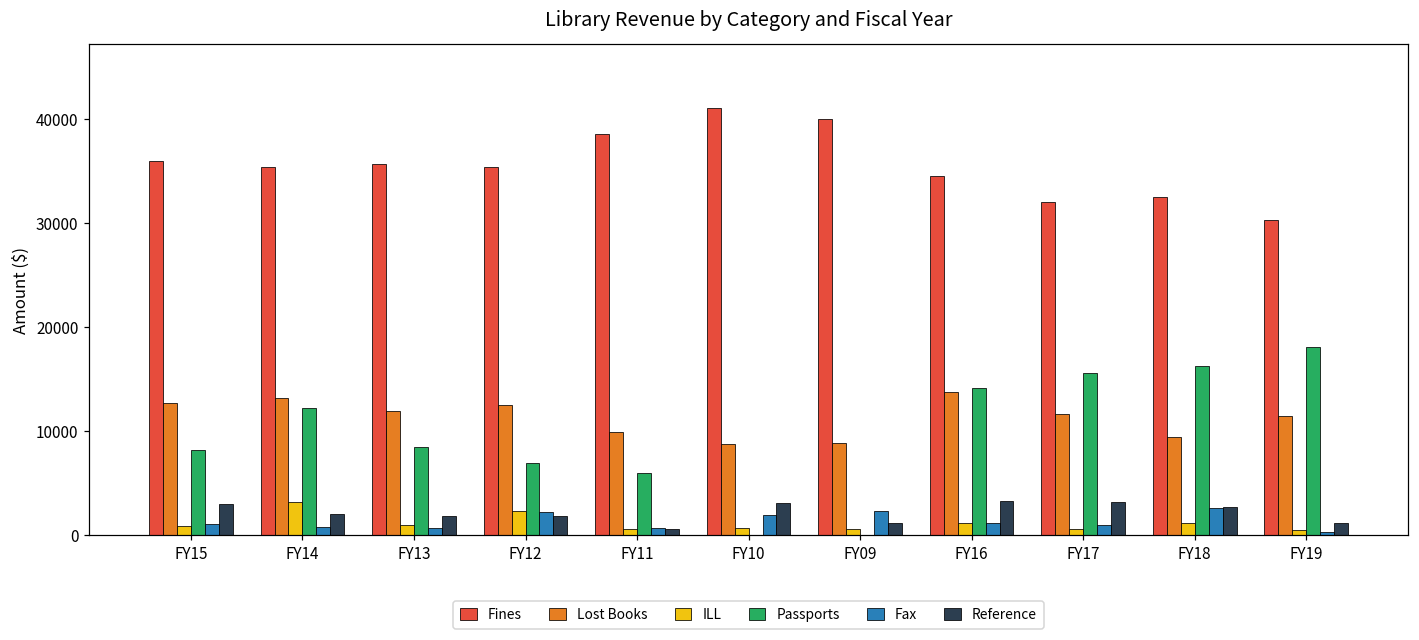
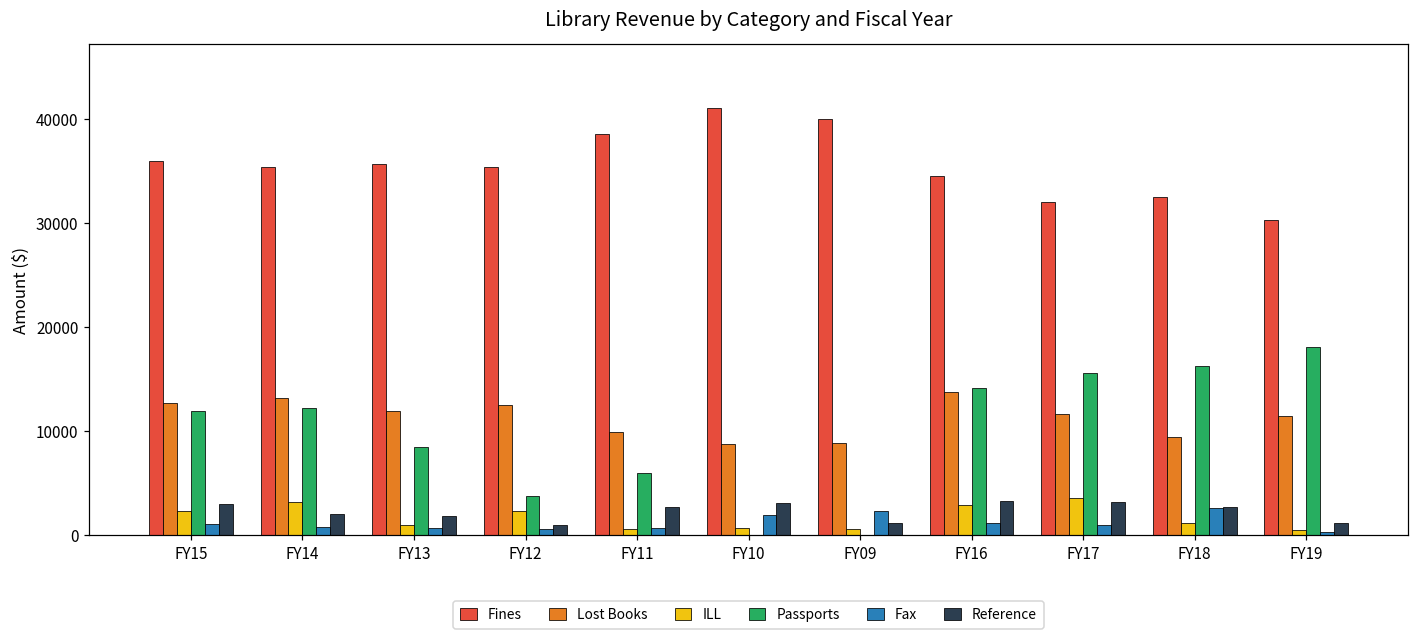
  {
    "ILL": {
-     "FY15": 1000,
+     "FY15": 2000,
      "FY14": 3000,
      "FY13": 1000,
      "FY12": 2000,
      "FY11": 1000,
      "FY10": 1000,
      "FY09": 1000,
-     "FY16": 1000,
-     "FY17": 1000,
+     "FY16": 3000,
+     "FY17": 4000,
      "FY18": 1000,
      "FY19": 0
    },
    "Passports": {
-     "FY15": 8000,
+     "FY15": 12000,
      "FY14": 12000,
      "FY13": 8000,
-     "FY12": 7000,
+     "FY12": 4000,
      "FY11": 6000,
      "FY10": 0,
      "FY09": 0,
      "FY16": 14000,
      "FY17": 16000,
      "FY18": 16000,
      "FY19": 18000
    },
    "Fax": {
      "FY15": 1000,
      "FY14": 1000,
      "FY13": 1000,
-     "FY12": 2000,
+     "FY12": 1000,
      "FY11": 1000,
      "FY10": 2000,
      "FY09": 2000,
      "FY16": 1000,
      "FY17": 1000,
      "FY18": 3000,
      "FY19": 0
    },
    "Reference": {
      "FY15": 3000,
      "FY14": 2000,
      "FY13": 2000,
-     "FY12": 2000,
-     "FY11": 1000,
+     "FY12": 1000,
+     "FY11": 3000,
      "FY10": 3000,
      "FY09": 1000,
      "FY16": 3000,
      "FY17": 3000,
      "FY18": 3000,
      "FY19": 1000
    }
  }
